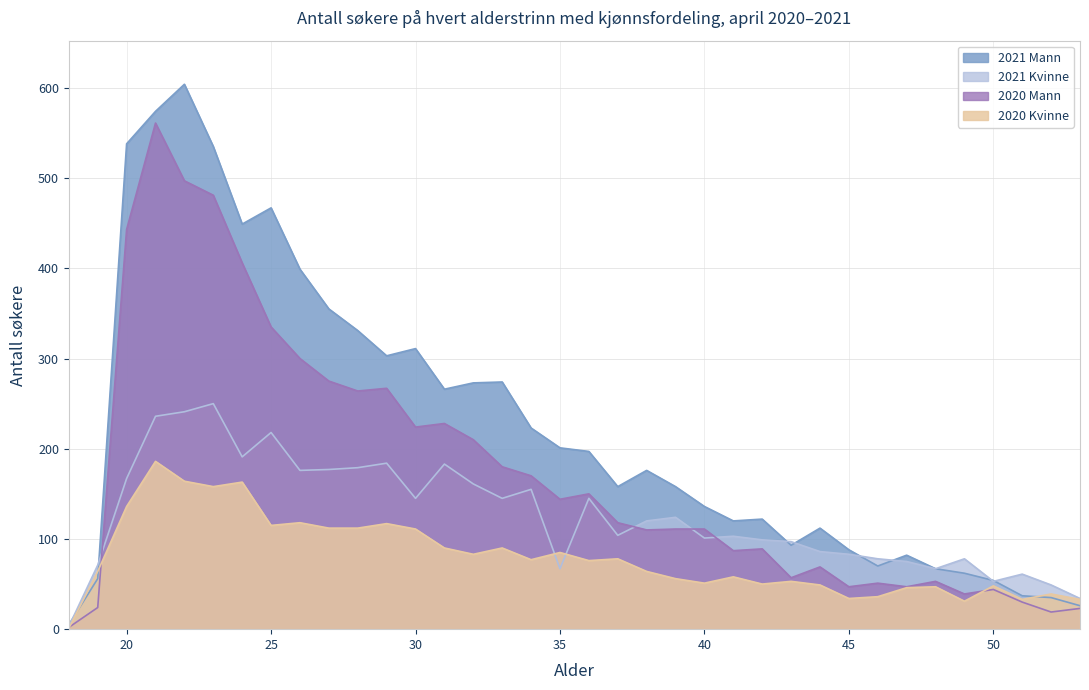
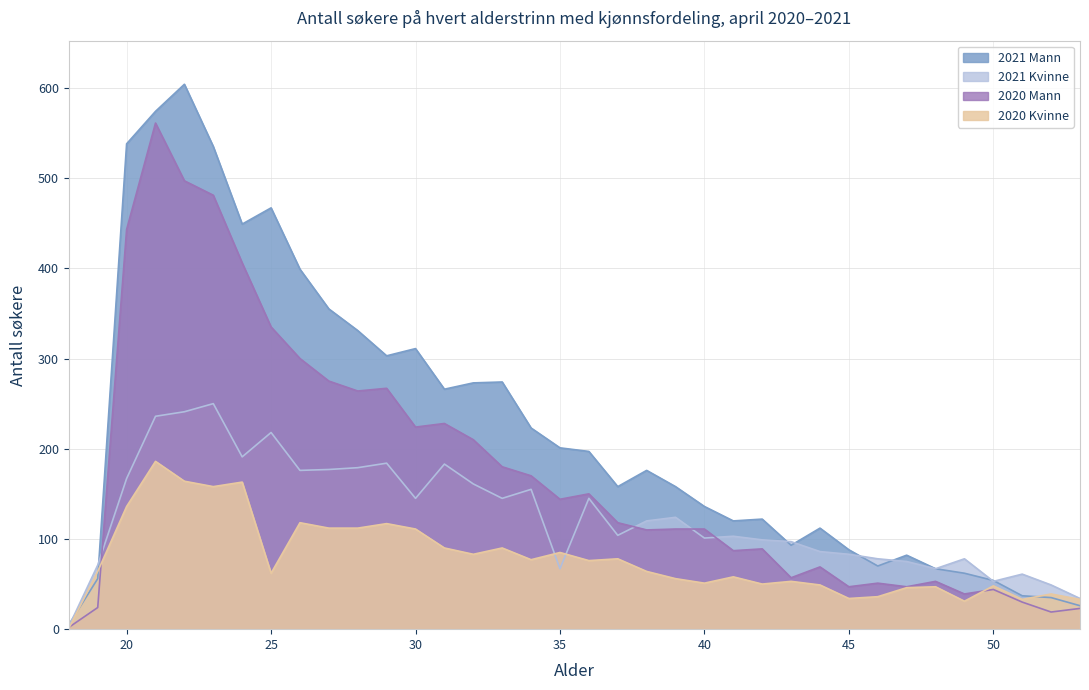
  {
    "2021 Kvinne": {
      "20": 170,
      "25": 220,
      "30": 150,
      "35": 70,
      "40": 100,
      "45": 80
    },
    "2020 Kvinne": {
      "20": 140,
-     "25": 120,
+     "25": 60,
      "30": 110,
      "35": 90,
      "40": 50,
      "45": 30,
      "50": 50
    }
  }
